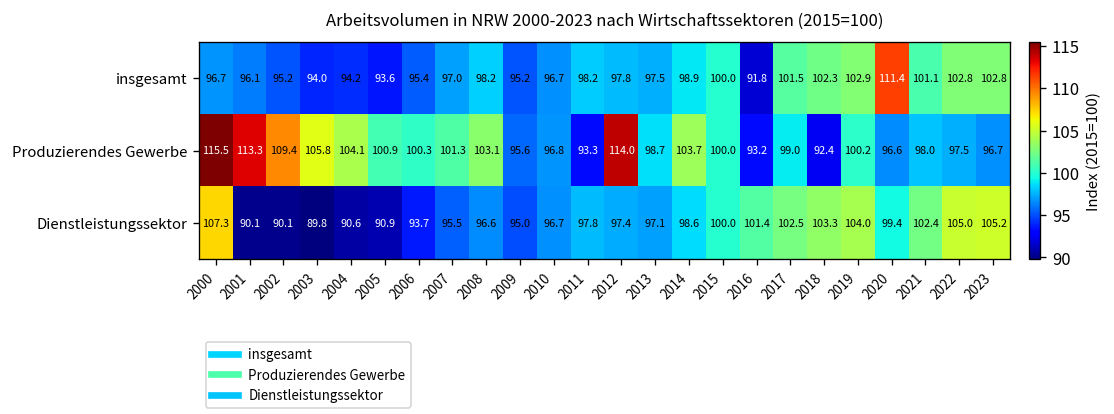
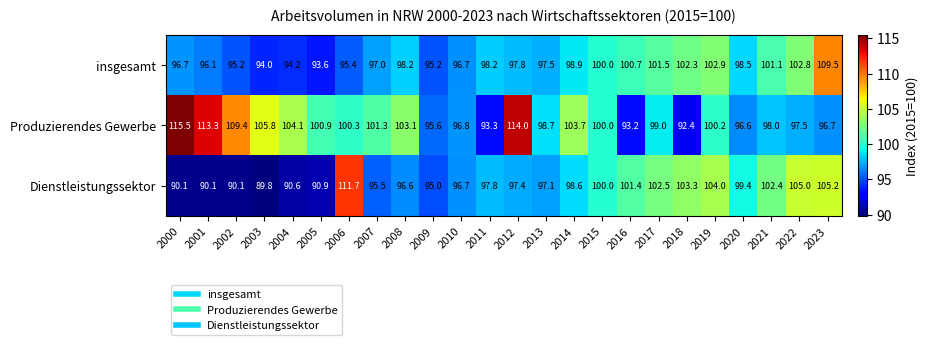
  {
    "insgesamt": {
      "2000": 96.7,
      "2001": 96.1,
      "2002": 95.2,
      "2003": 94.0,
      "2004": 94.2,
      "2005": 93.6,
      "2006": 95.4,
      "2007": 97.0,
      "2008": 98.2,
      "2009": 95.2,
      "2010": 96.7,
      "2011": 98.2,
      "2012": 97.8,
      "2013": 97.5,
      "2014": 98.9,
      "2015": 100.0,
-     "2016": 91.8,
+     "2016": 100.7,
      "2017": 101.5,
      "2018": 102.3,
      "2019": 102.9,
-     "2020": 111.4,
+     "2020": 98.5,
      "2021": 101.1,
      "2022": 102.8,
-     "2023": 102.8
+     "2023": 109.5
    },
    "Produzierendes Gewerbe": {
      "2000": 115.5,
      "2001": 113.3,
      "2002": 109.4,
      "2003": 105.8,
      "2004": 104.1,
      "2005": 100.9,
      "2006": 100.3,
      "2007": 101.3,
      "2008": 103.1,
      "2009": 95.6,
      "2010": 96.8,
      "2011": 93.3,
      "2012": 114.0,
      "2013": 98.7,
      "2014": 103.7,
      "2015": 100.0,
      "2016": 93.2,
      "2017": 99.0,
      "2018": 92.4,
      "2019": 100.2,
      "2020": 96.6,
      "2021": 98.0,
      "2022": 97.5,
      "2023": 96.7
    },
    "Dienstleistungssektor": {
-     "2000": 107.3,
+     "2000": 90.1,
      "2001": 90.1,
      "2002": 90.1,
      "2003": 89.8,
      "2004": 90.6,
      "2005": 90.9,
-     "2006": 93.7,
+     "2006": 111.7,
      "2007": 95.5,
      "2008": 96.6,
      "2009": 95.0,
      "2010": 96.7,
      "2011": 97.8,
      "2012": 97.4,
      "2013": 97.1,
      "2014": 98.6,
      "2015": 100.0,
      "2016": 101.4,
      "2017": 102.5,
      "2018": 103.3,
      "2019": 104.0,
      "2020": 99.4,
      "2021": 102.4,
      "2022": 105.0,
      "2023": 105.2
    }
  }
